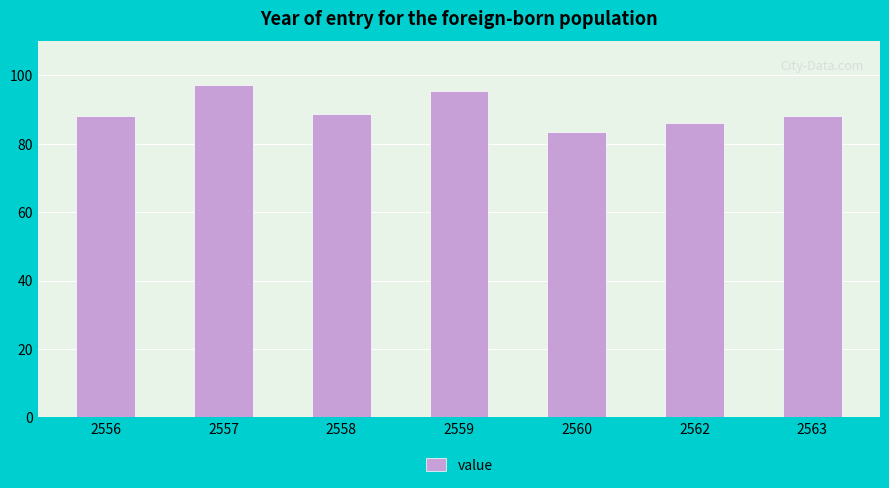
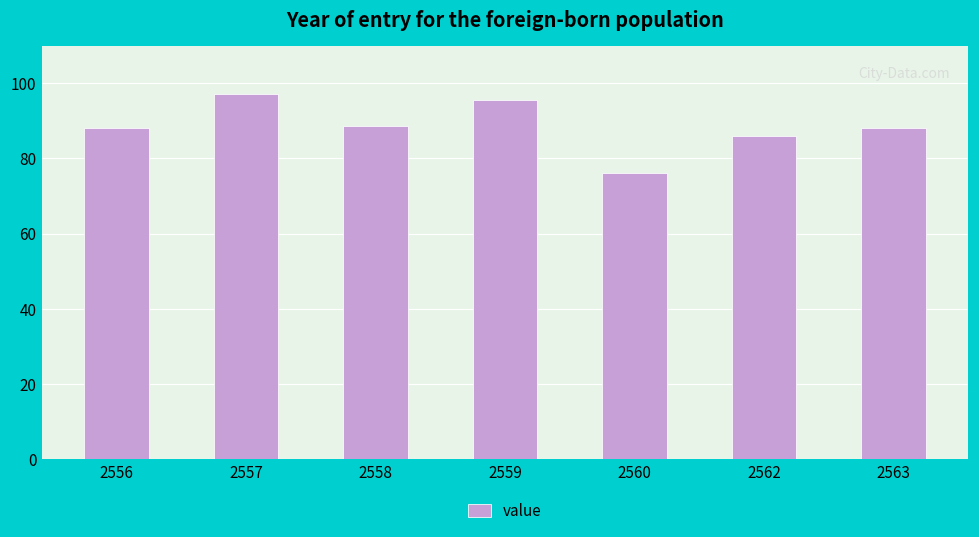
  {
    "2556": 88,
    "2557": 97,
    "2558": 89,
    "2559": 95,
-   "2560": 84,
+   "2560": 76,
    "2562": 86,
    "2563": 88
  }
